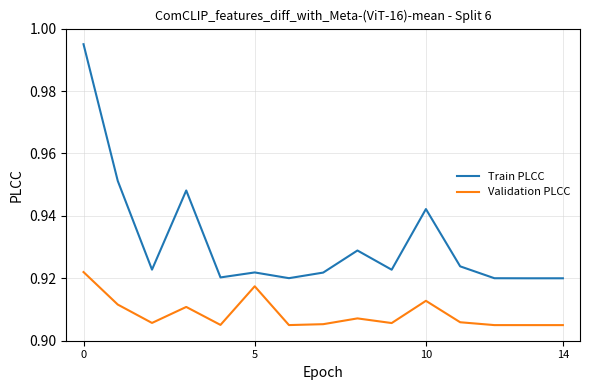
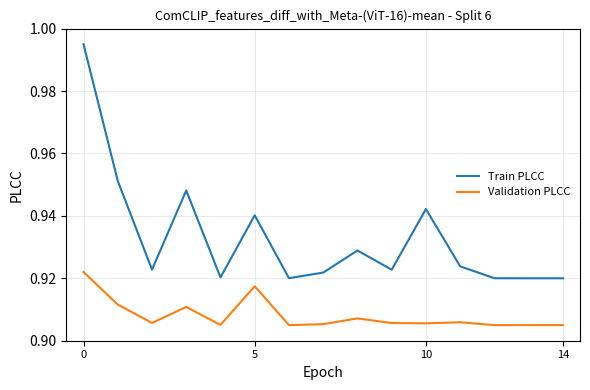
  {
    "Train PLCC": {
      "0": 0.995,
-     "5": 0.922,
+     "5": 0.940,
      "10": 0.942,
      "14": 0.920
    },
    "Validation PLCC": {
      "0": 0.922,
      "5": 0.917,
-     "10": 0.913,
+     "10": 0.906,
      "14": 0.905
    }
  }
